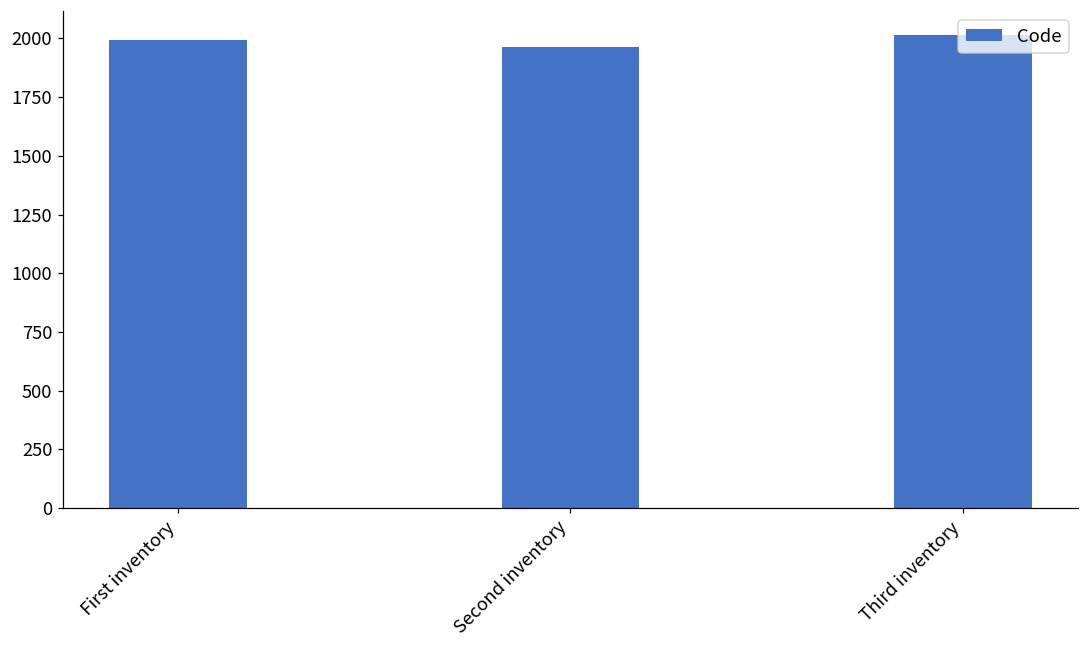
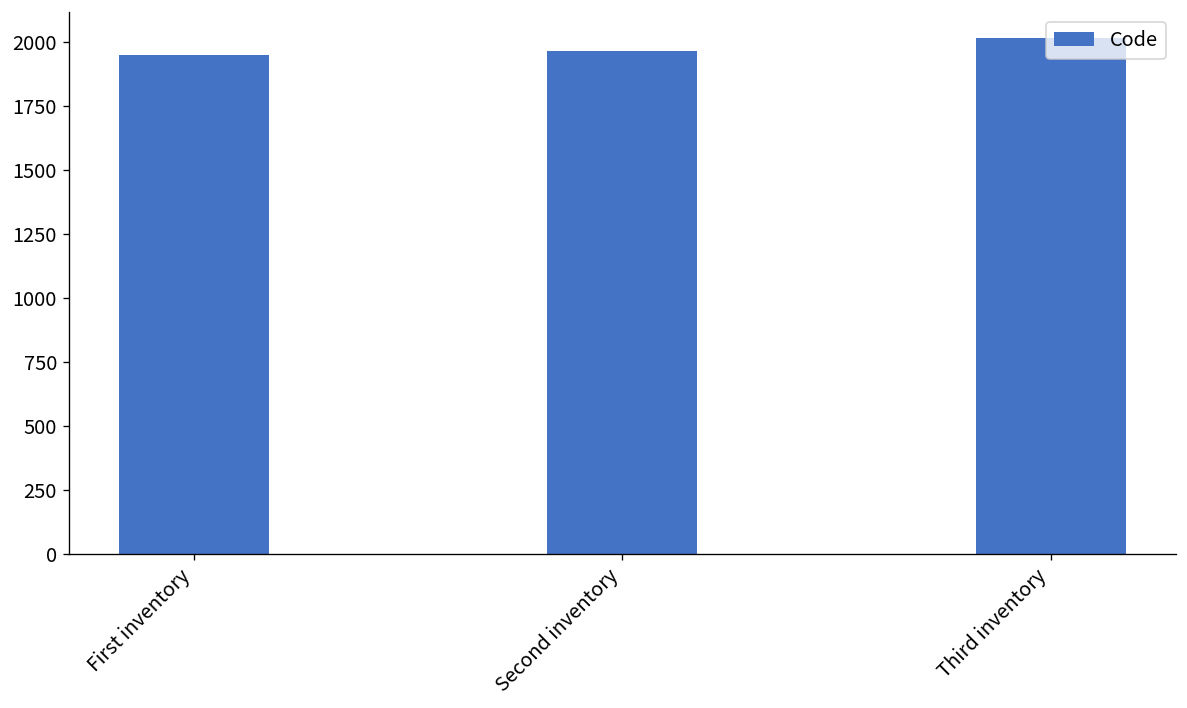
  {
-   "First inventory": 2000,
+   "First inventory": 1950,
    "Second inventory": 1960
  }
